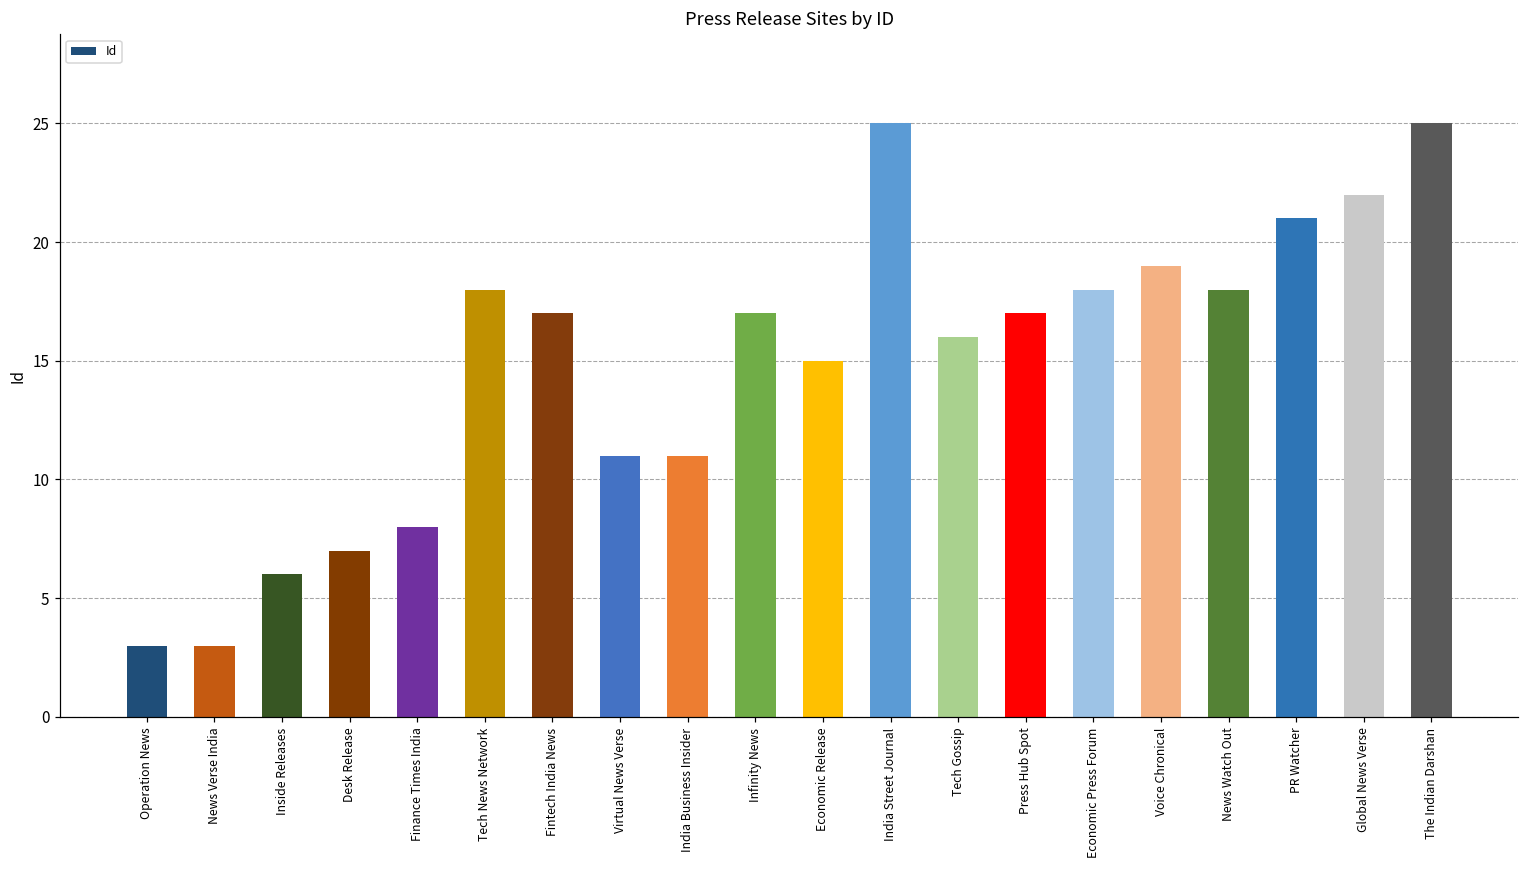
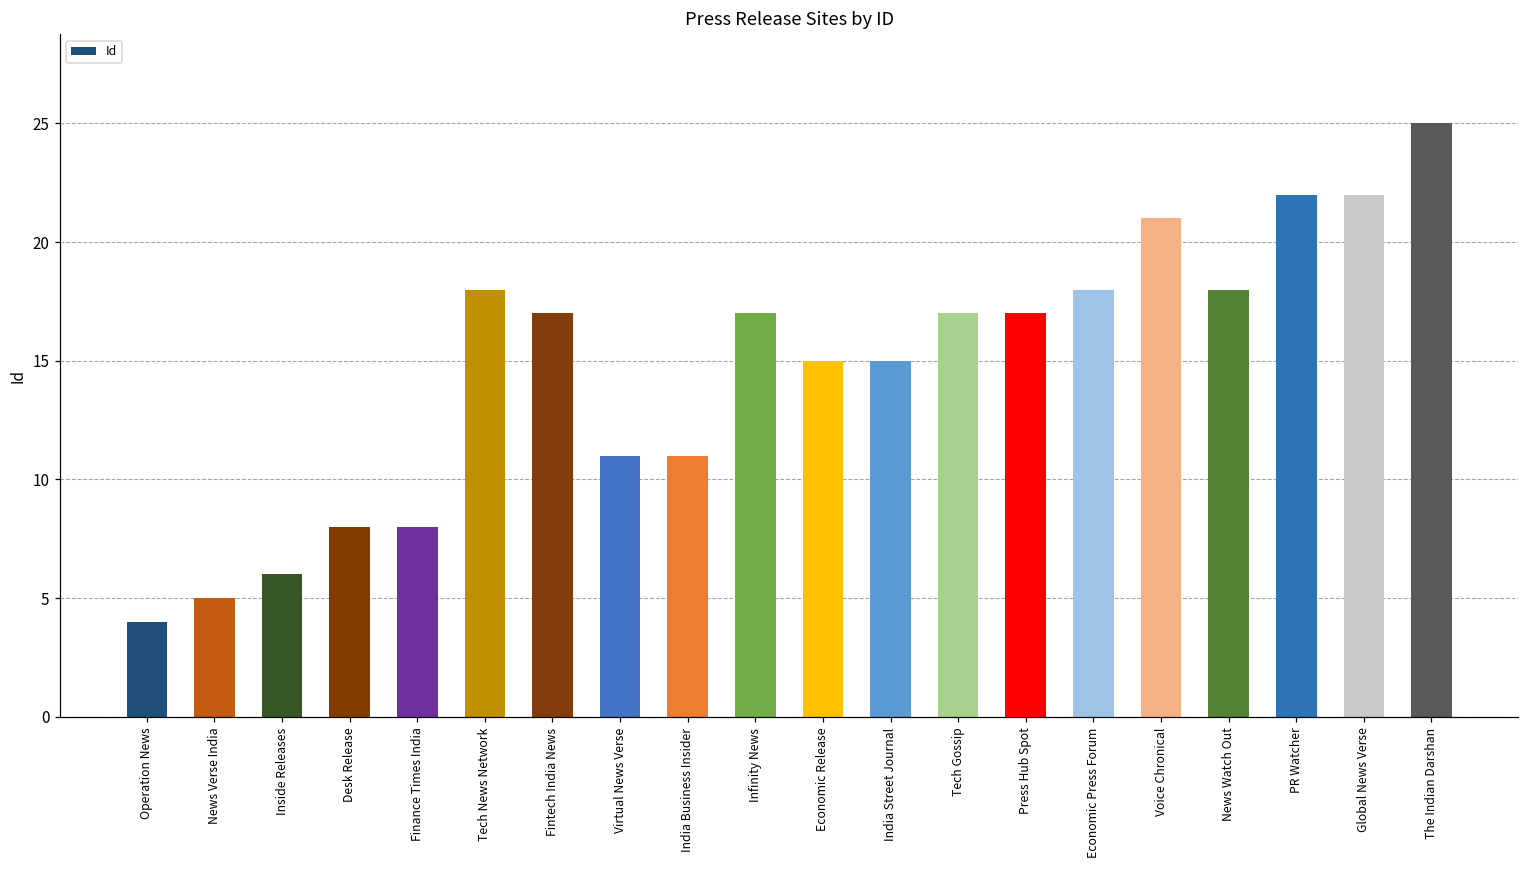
  {
-   "Operation News": 3,
-   "News Verse India": 3,
+   "Operation News": 4,
+   "News Verse India": 5,
    "Inside Releases": 6,
-   "Desk Release": 7,
+   "Desk Release": 8,
    "Finance Times India": 8,
    "Tech News Network": 18,
    "Fintech India News": 17,
    "Virtual News Verse": 11,
    "India Business Insider": 11,
    "Infinity News": 17,
    "Economic Release": 15,
-   "India Street Journal": 25,
-   "Tech Gossip": 16,
+   "India Street Journal": 15,
+   "Tech Gossip": 17,
    "Press Hub Spot": 17,
    "Economic Press Forum": 18,
-   "Voice Chronical": 19,
+   "Voice Chronical": 21,
    "News Watch Out": 18,
-   "PR Watcher": 21,
+   "PR Watcher": 22,
    "Global News Verse": 22,
    "The Indian Darshan": 25
  }
